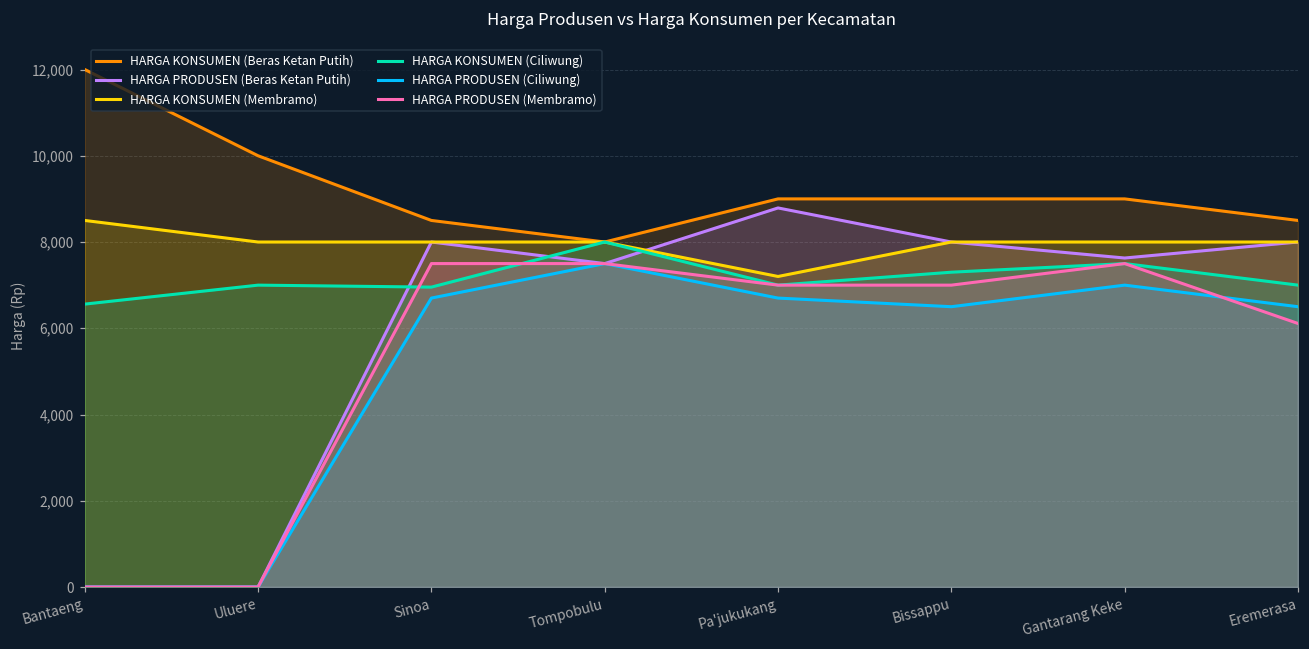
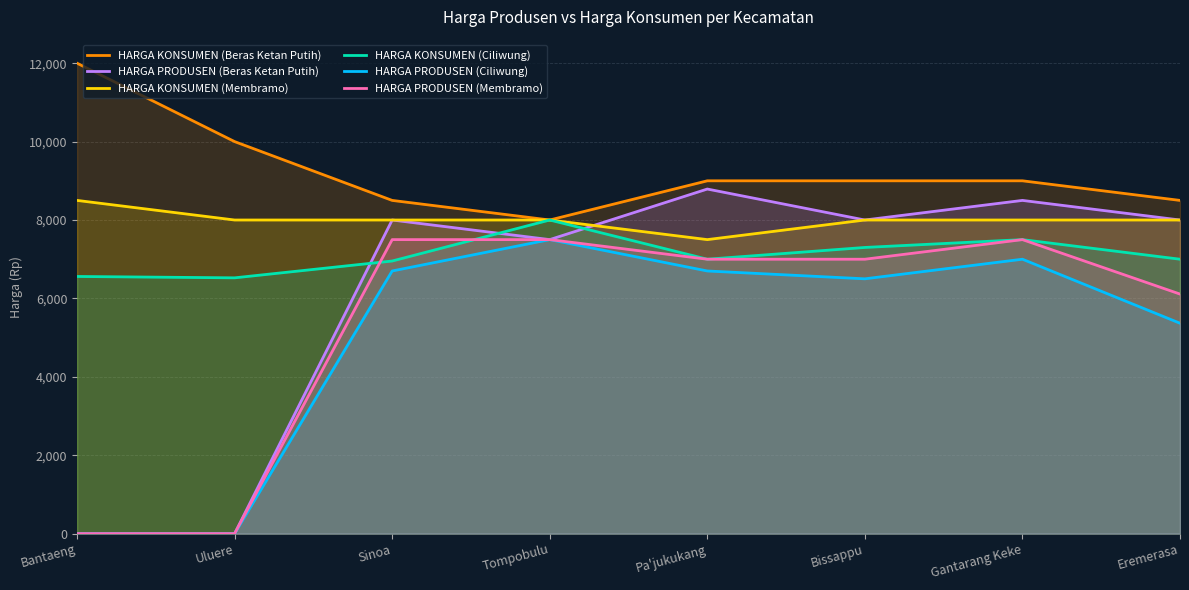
  {
    "HARGA KONSUMEN (Beras Ketan Putih)": {
      "Bantaeng": "12,000",
      "Uluere": "10,000",
      "Sinoa": "8,500",
      "Pa'jukukang": "9,000",
      "Bissappu": "9,000",
      "Gantarang Keke": "9,000",
      "Eremerasa": "8,500"
    },
    "HARGA PRODUSEN (Beras Ketan Putih)": {
      "Pa'jukukang": "8,800",
-     "Gantarang Keke": "7,600"
+     "Gantarang Keke": "8,500"
    },
    "HARGA KONSUMEN (Membramo)": {
      "Bantaeng": "8,500",
      "Uluere": "8,000",
-     "Pa'jukukang": "7,200",
+     "Pa'jukukang": "7,500",
      "Gantarang Keke": "8,000"
    },
    "HARGA KONSUMEN (Ciliwung)": {
      "Bantaeng": "6,600",
-     "Uluere": "7,000",
+     "Uluere": "6,500",
      "Sinoa": "7,000",
      "Bissappu": "7,300",
      "Eremerasa": "7,000"
    },
    "HARGA PRODUSEN (Ciliwung)": {
      "Sinoa": "6,700",
      "Pa'jukukang": "6,700",
      "Bissappu": "6,500",
      "Gantarang Keke": "7,000",
-     "Eremerasa": "6,500"
+     "Eremerasa": "5,400"
    },
    "HARGA PRODUSEN (Membramo)": {
      "Sinoa": "7,500",
      "Bissappu": "7,000",
      "Eremerasa": "6,100"
    }
  }
